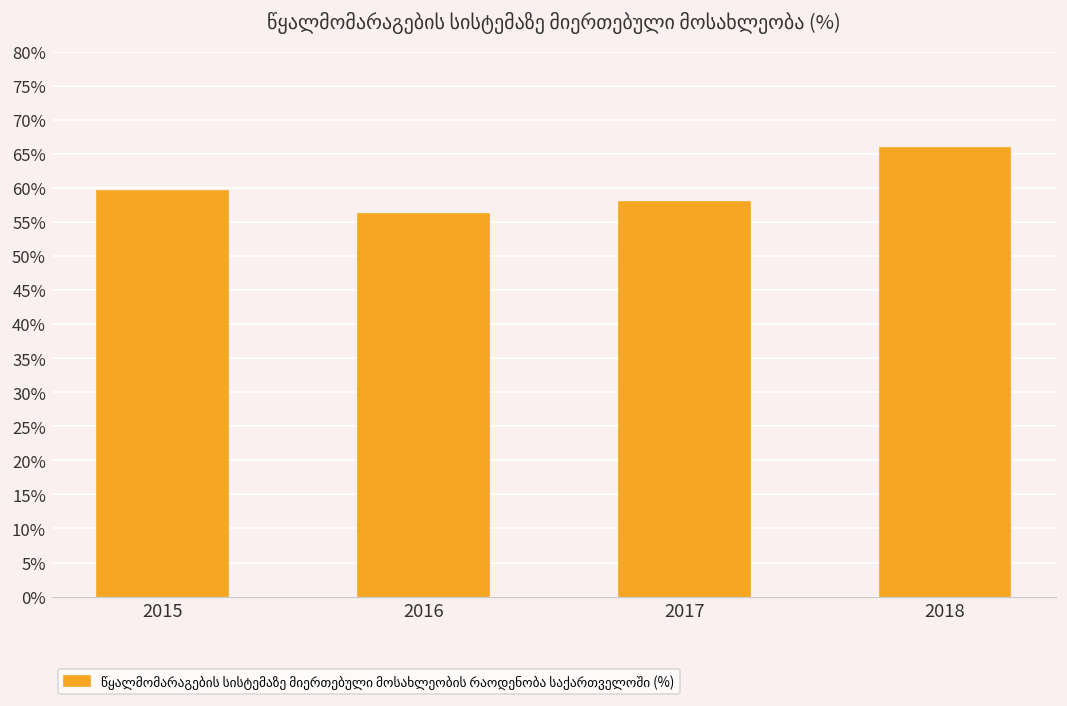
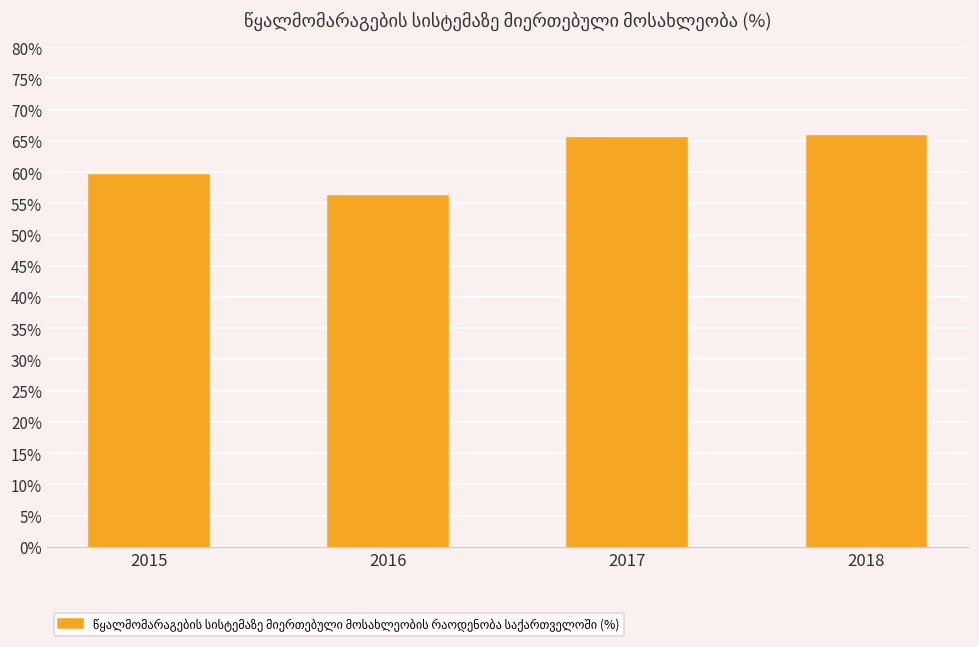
  {
    "2015": "60%",
    "2016": "56%",
-   "2017": "58%",
+   "2017": "66%",
    "2018": "66%"
  }
